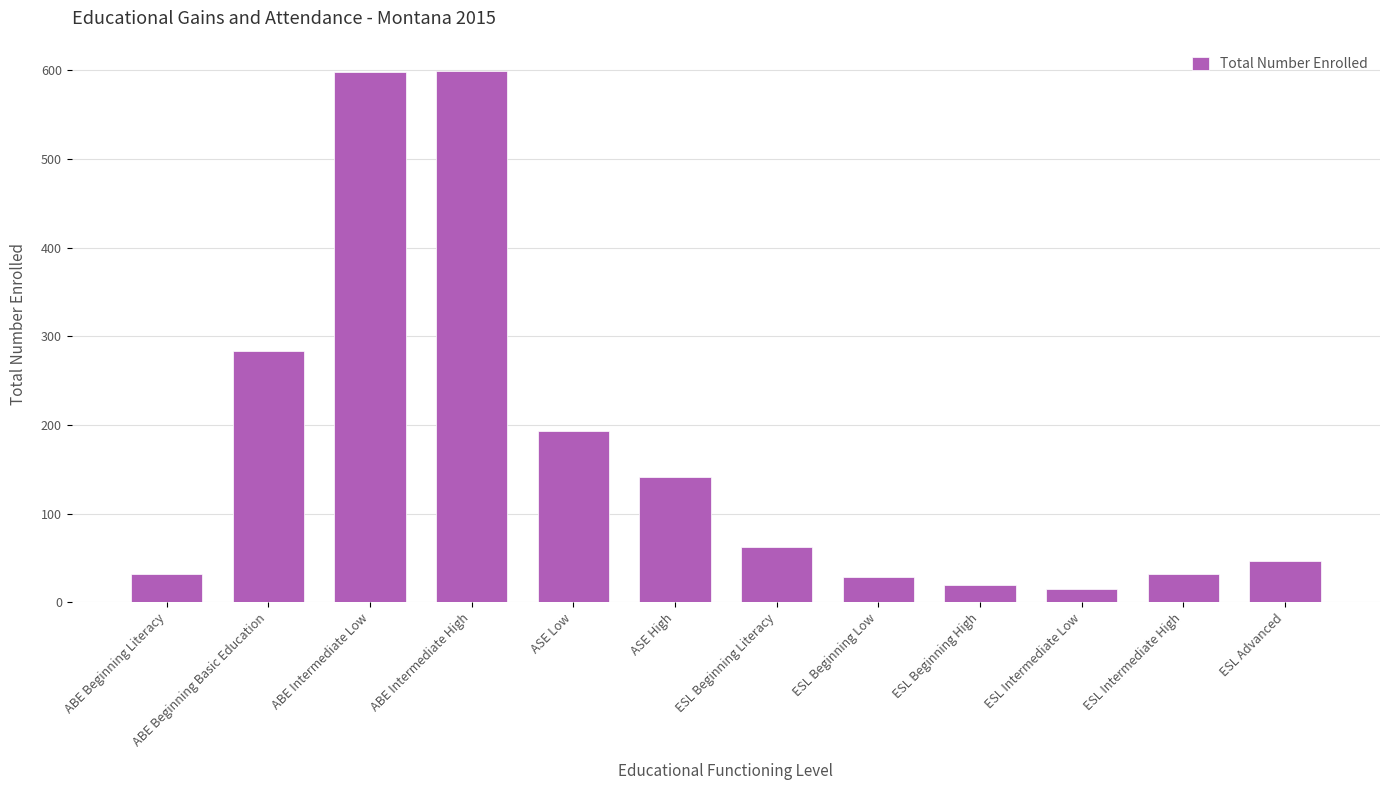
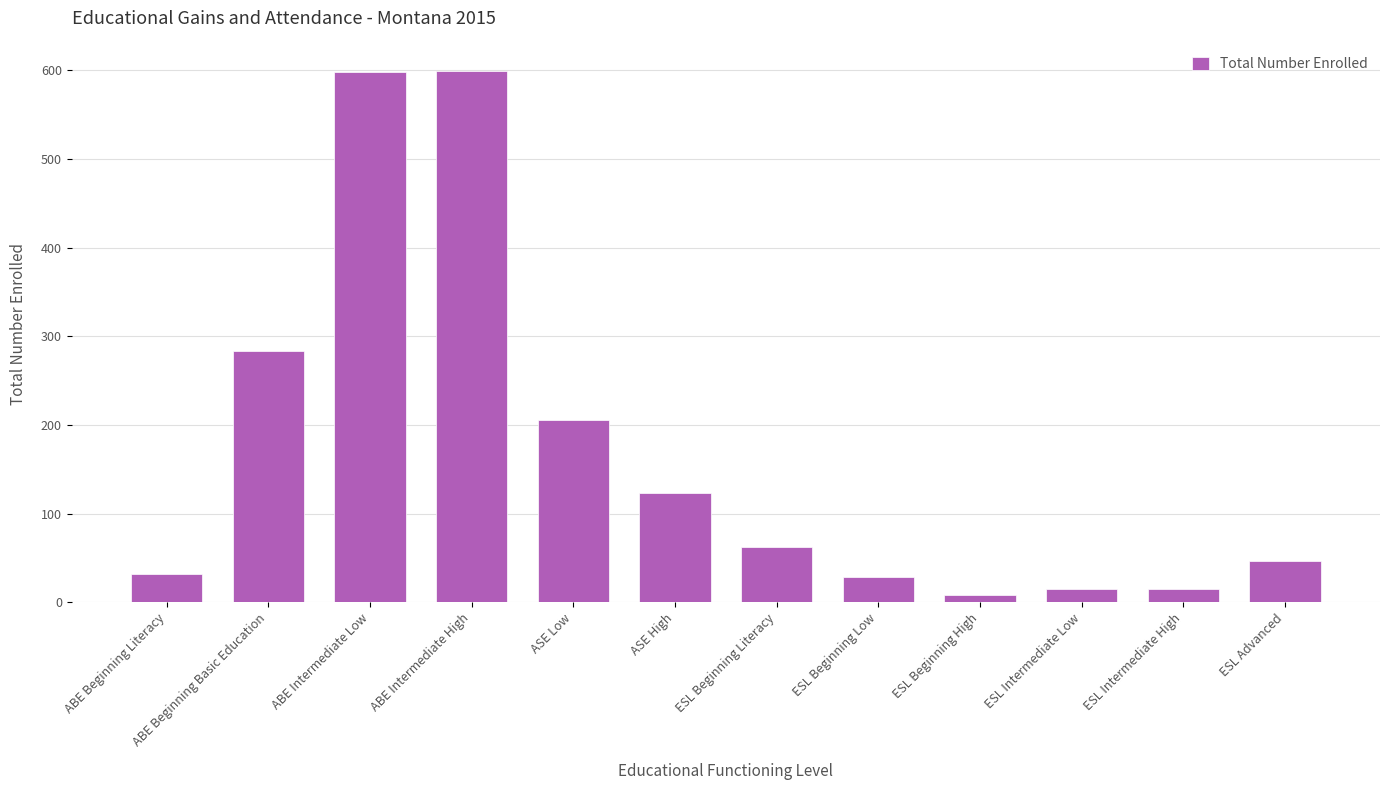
  {
    "ABE Beginning Literacy": 30,
    "ABE Beginning Basic Education": 280,
    "ABE Intermediate Low": 600,
    "ABE Intermediate High": 600,
-   "ASE Low": 190,
-   "ASE High": 140,
+   "ASE Low": 210,
+   "ASE High": 120,
    "ESL Beginning Literacy": 60,
    "ESL Beginning Low": 30,
-   "ESL Beginning High": 20,
+   "ESL Beginning High": 10,
    "ESL Intermediate Low": 20,
-   "ESL Intermediate High": 30,
+   "ESL Intermediate High": 20,
    "ESL Advanced": 50
  }
